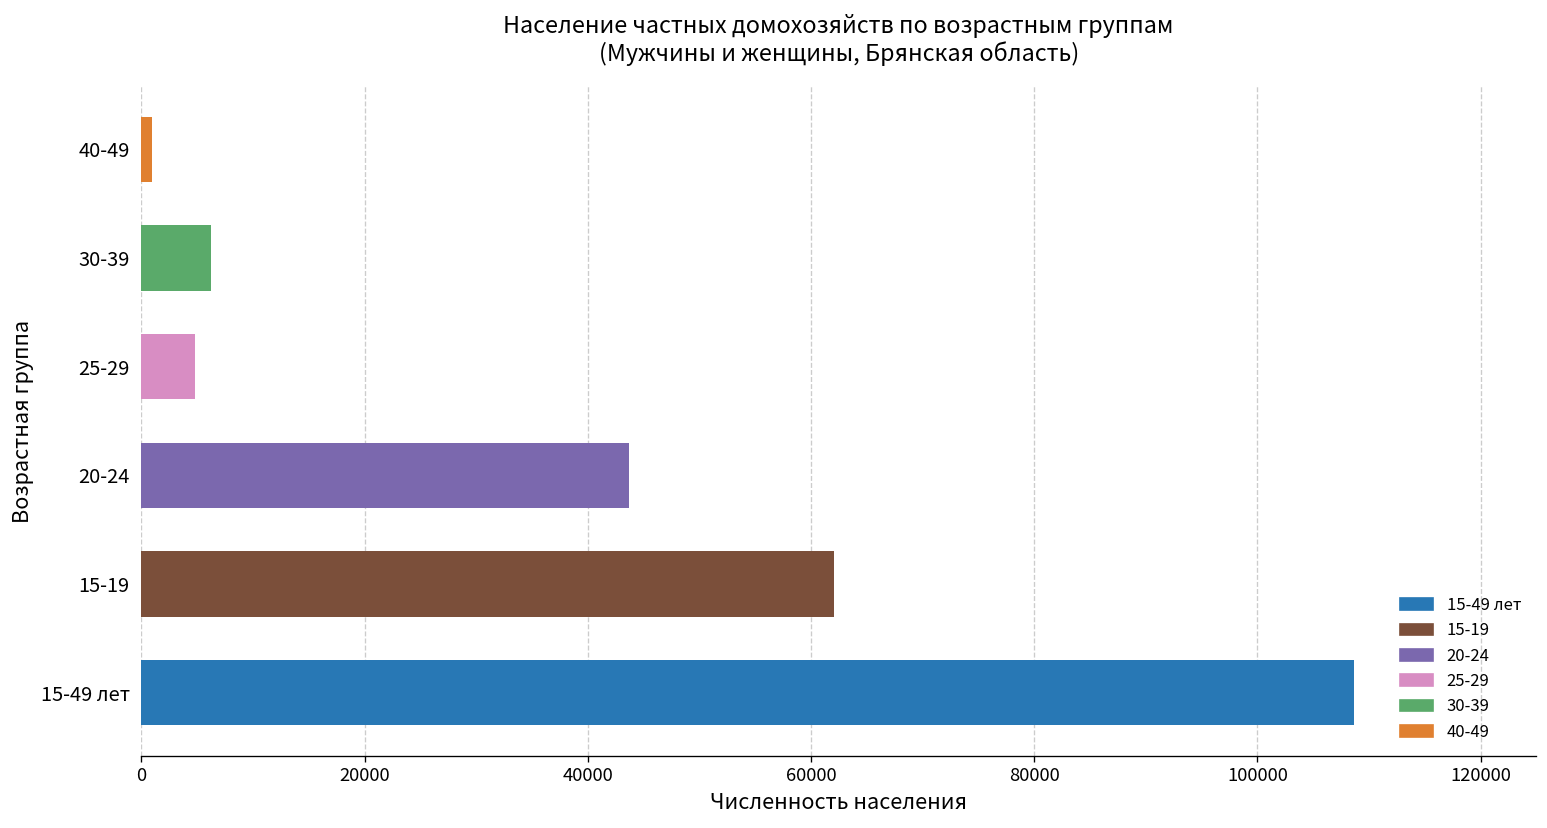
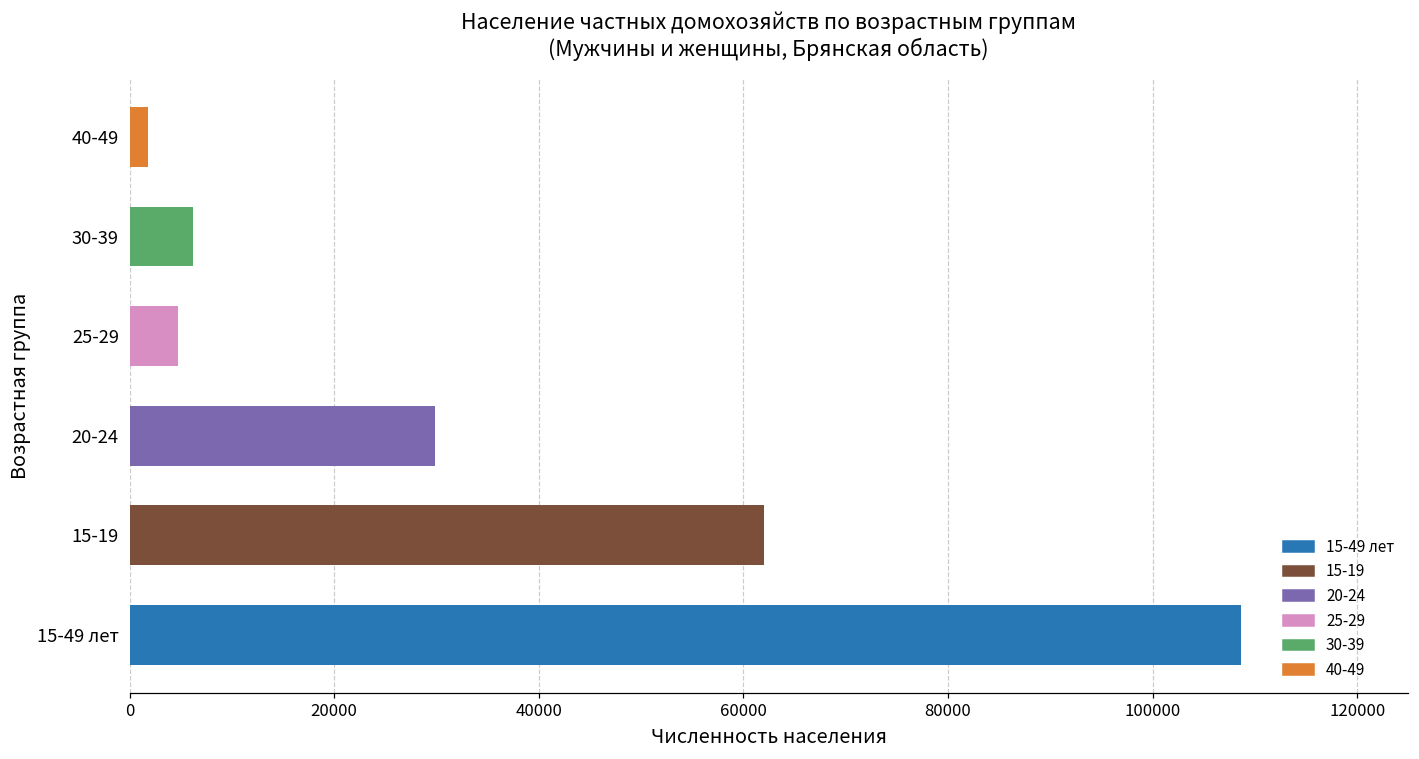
  {
-   "40-49": 1000,
+   "40-49": 2000,
    "30-39": 6000,
    "25-29": 5000,
-   "20-24": 44000,
+   "20-24": 30000,
    "15-19": 62000,
    "15-49 лет": 109000
  }
